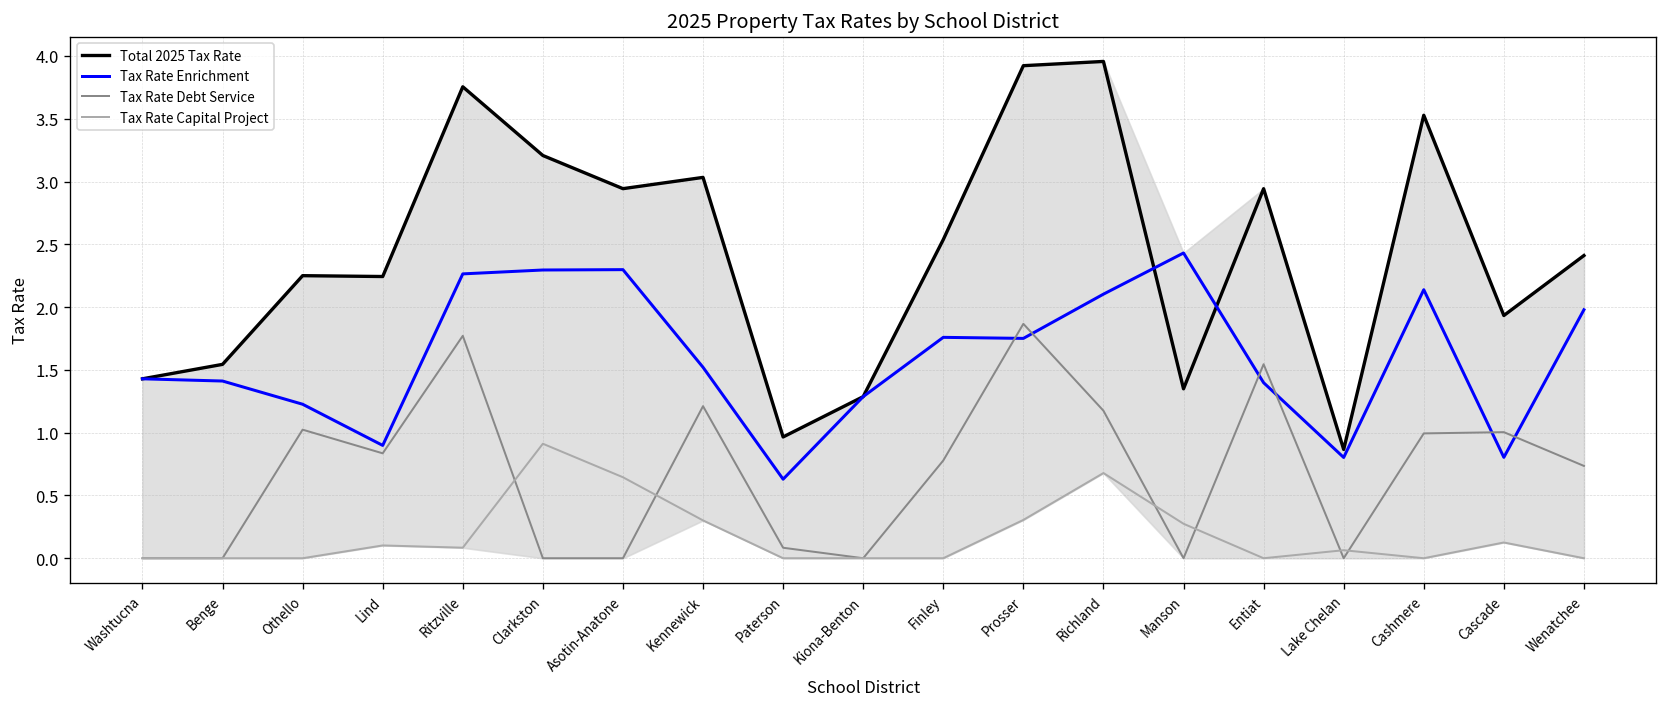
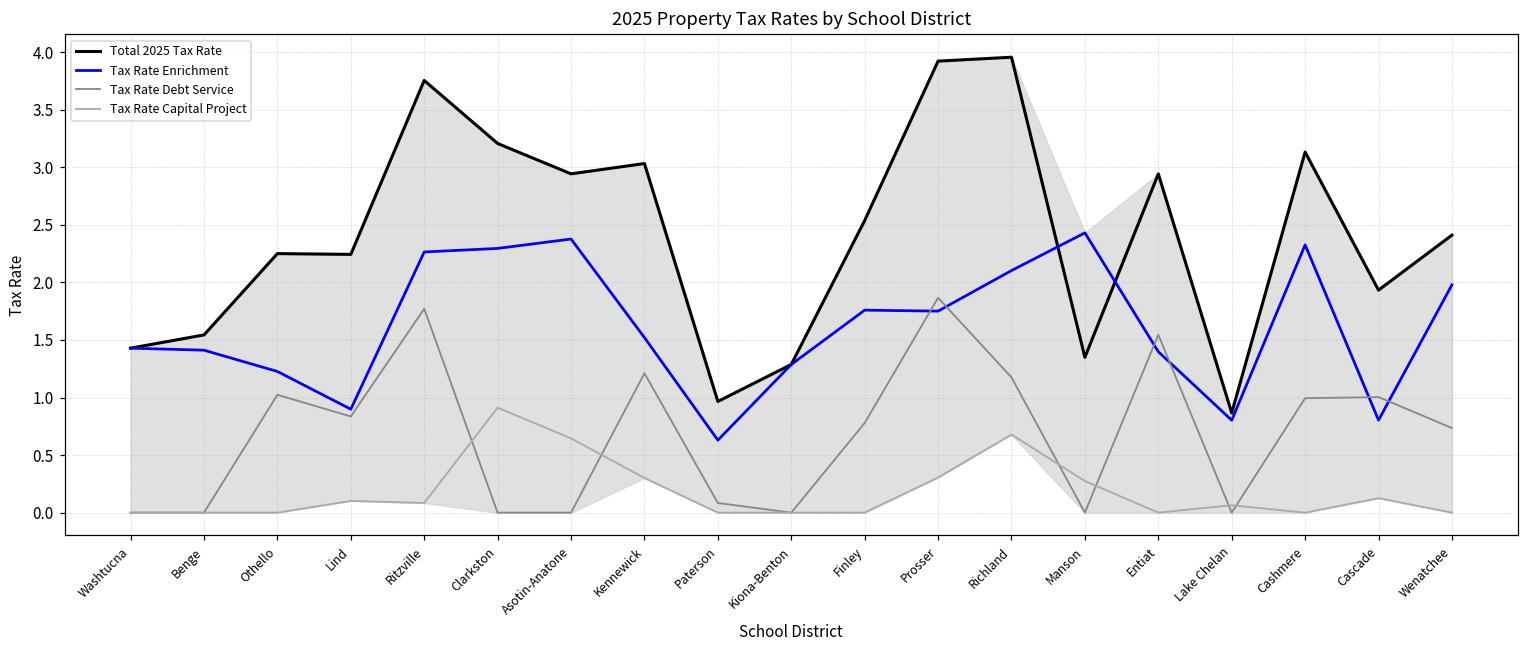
  {
    "Total 2025 Tax Rate": {
      "Manson": 1.35,
-     "Cashmere": 3.53
+     "Cashmere": 3.13
    },
    "Tax Rate Enrichment": {
      "Benge": 1.41,
      "Othello": 1.23,
      "Lind": 0.90,
      "Ritzville": 2.26,
      "Clarkston": 2.30,
-     "Asotin-Anatone": 2.30,
+     "Asotin-Anatone": 2.38,
      "Kennewick": 1.52,
      "Paterson": 0.63,
      "Finley": 1.76,
      "Prosser": 1.75,
      "Richland": 2.10,
      "Entiat": 1.40,
      "Lake Chelan": 0.80,
-     "Cashmere": 2.14,
+     "Cashmere": 2.33,
      "Cascade": 0.80,
      "Wenatchee": 1.98
    }
  }
